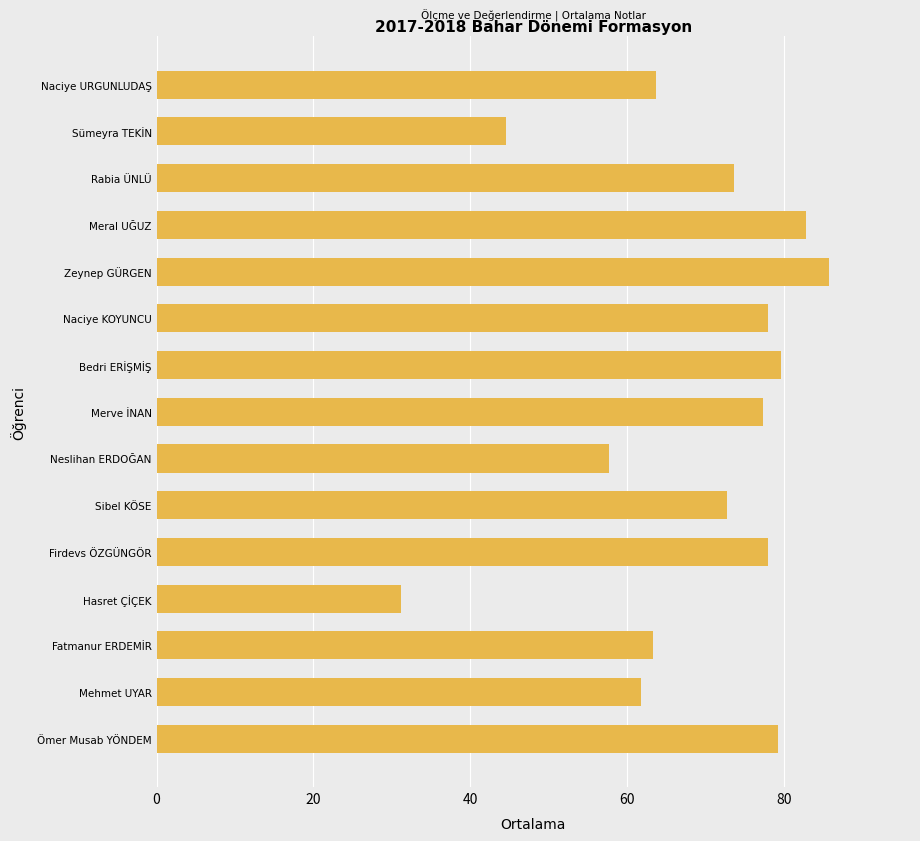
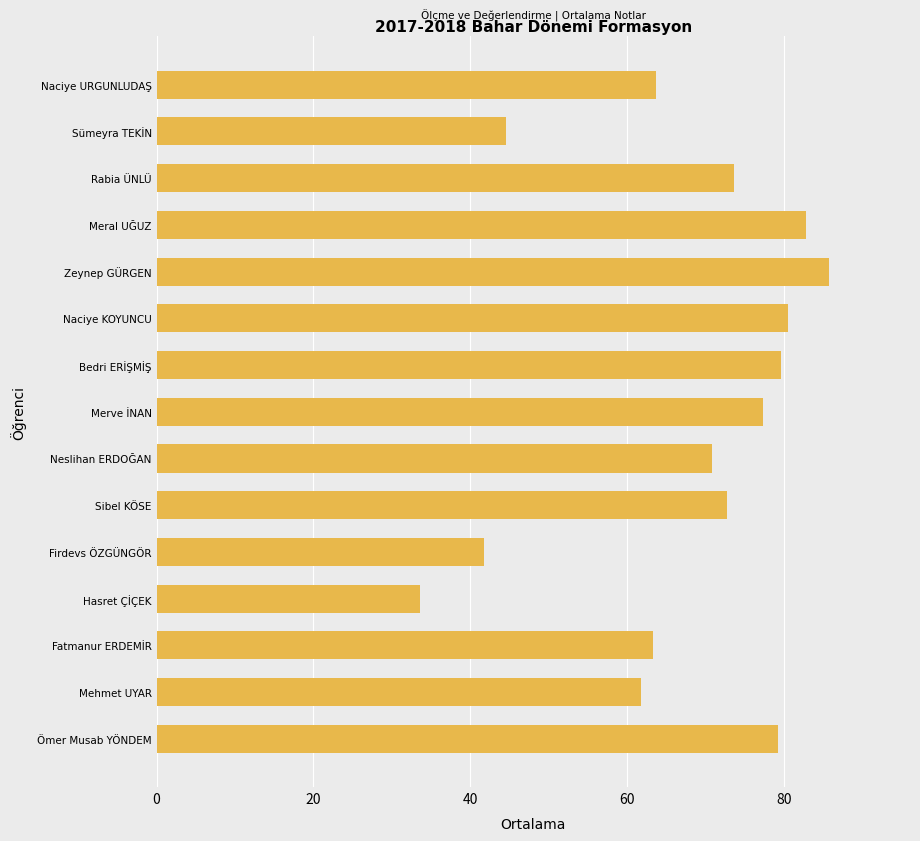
  {
    "Naciye URGUNLUDAŞ": 64,
    "Sümeyra TEKİN": 45,
    "Rabia ÜNLÜ": 74,
    "Meral UĞUZ": 83,
    "Zeynep GÜRGEN": 86,
-   "Naciye KOYUNCU": 78,
+   "Naciye KOYUNCU": 81,
    "Bedri ERİŞMİŞ": 80,
    "Merve İNAN": 77,
-   "Neslihan ERDOĞAN": 58,
+   "Neslihan ERDOĞAN": 71,
    "Sibel KÖSE": 73,
-   "Firdevs ÖZGÜNGÖR": 78,
-   "Hasret ÇİÇEK": 31,
+   "Firdevs ÖZGÜNGÖR": 42,
+   "Hasret ÇİÇEK": 34,
    "Fatmanur ERDEMİR": 63,
    "Mehmet UYAR": 62,
    "Ömer Musab YÖNDEM": 79
  }
